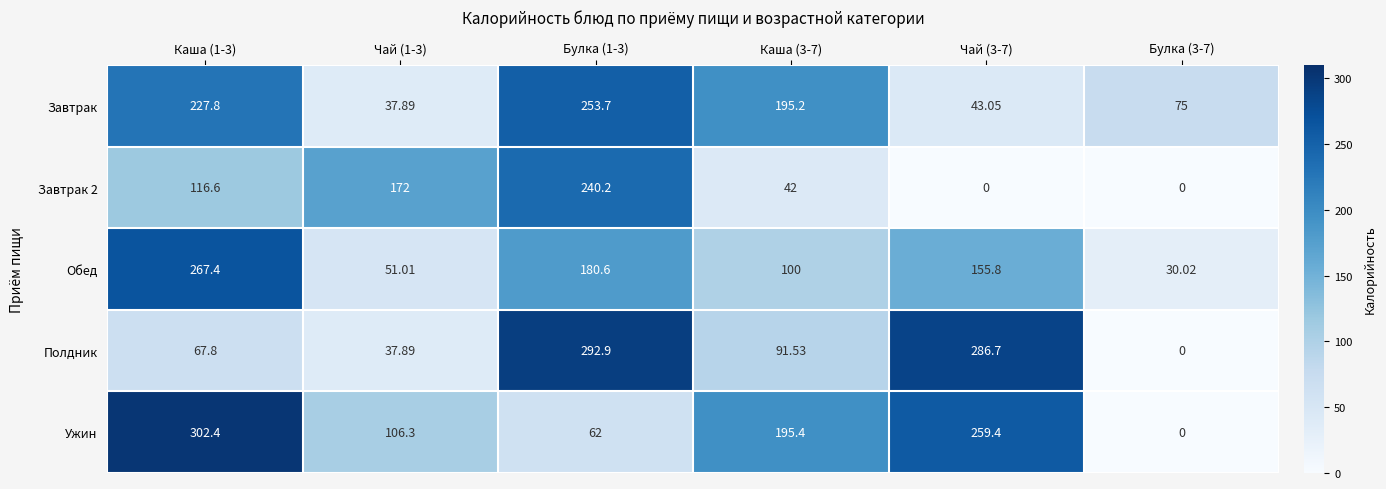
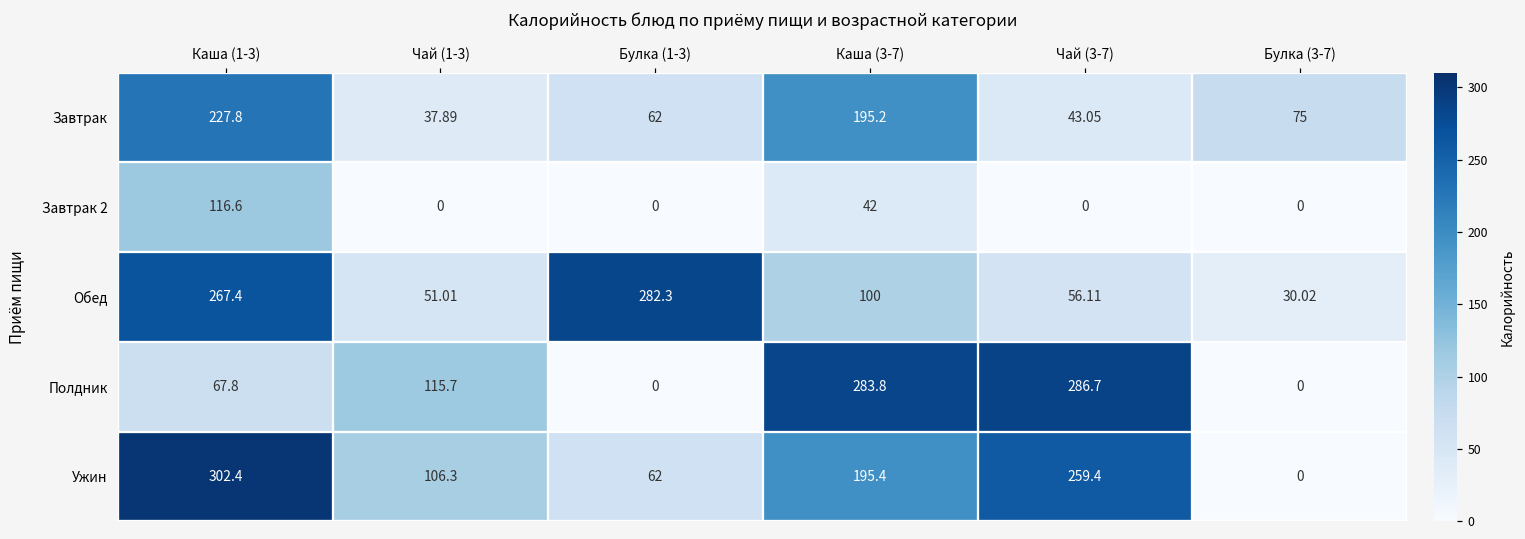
  {
    "Завтрак": {
      "Каша (1-3)": 227.8,
      "Чай (1-3)": 37.89,
-     "Булка (1-3)": 253.7,
+     "Булка (1-3)": 62,
      "Каша (3-7)": 195.2,
      "Чай (3-7)": 43.05,
      "Булка (3-7)": 75
    },
    "Завтрак 2": {
      "Каша (1-3)": 116.6,
-     "Чай (1-3)": 172,
-     "Булка (1-3)": 240.2,
+     "Чай (1-3)": 0,
+     "Булка (1-3)": 0,
      "Каша (3-7)": 42,
      "Чай (3-7)": 0,
      "Булка (3-7)": 0
    },
    "Обед": {
      "Каша (1-3)": 267.4,
      "Чай (1-3)": 51.01,
-     "Булка (1-3)": 180.6,
+     "Булка (1-3)": 282.3,
      "Каша (3-7)": 100,
-     "Чай (3-7)": 155.8,
+     "Чай (3-7)": 56.11,
      "Булка (3-7)": 30.02
    },
    "Полдник": {
      "Каша (1-3)": 67.8,
-     "Чай (1-3)": 37.89,
-     "Булка (1-3)": 292.9,
-     "Каша (3-7)": 91.53,
+     "Чай (1-3)": 115.7,
+     "Булка (1-3)": 0,
+     "Каша (3-7)": 283.8,
      "Чай (3-7)": 286.7,
      "Булка (3-7)": 0
    },
    "Ужин": {
      "Каша (1-3)": 302.4,
      "Чай (1-3)": 106.3,
      "Булка (1-3)": 62,
      "Каша (3-7)": 195.4,
      "Чай (3-7)": 259.4,
      "Булка (3-7)": 0
    }
  }
